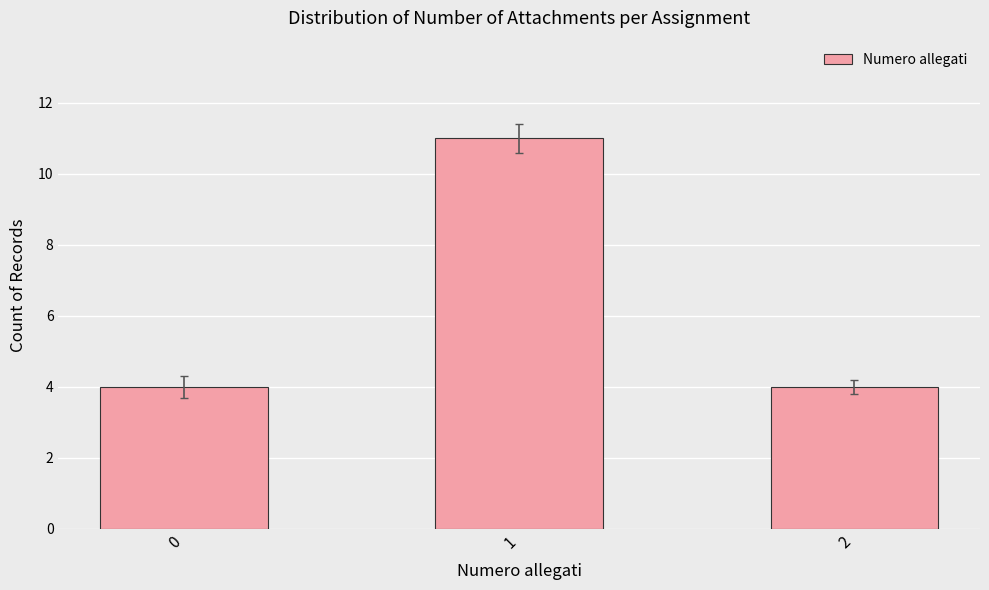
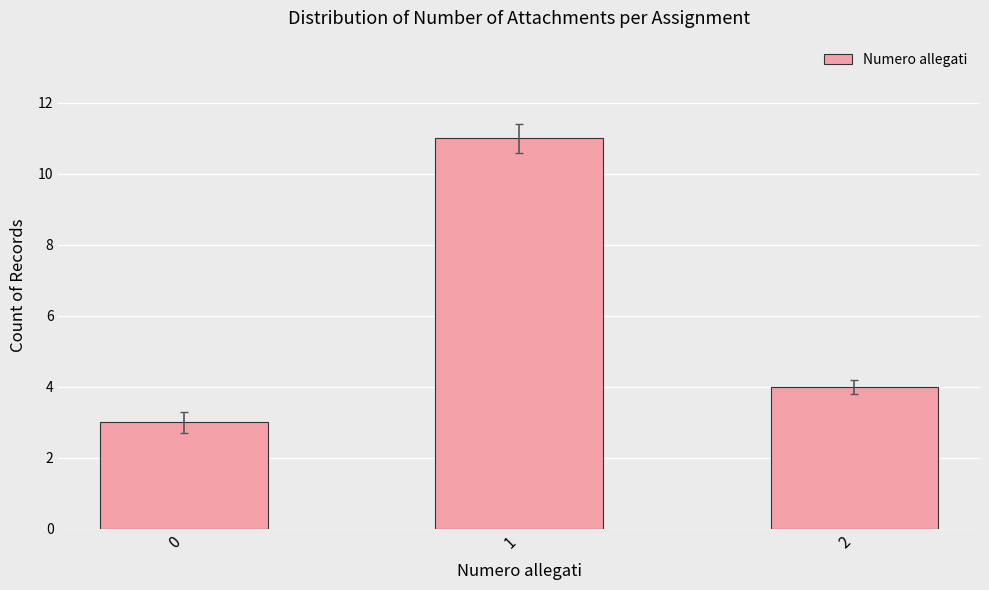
  {
    "Numero allegati": {
-     "0": 4,
+     "0": 3,
      "1": 11,
      "2": 4
    }
  }
